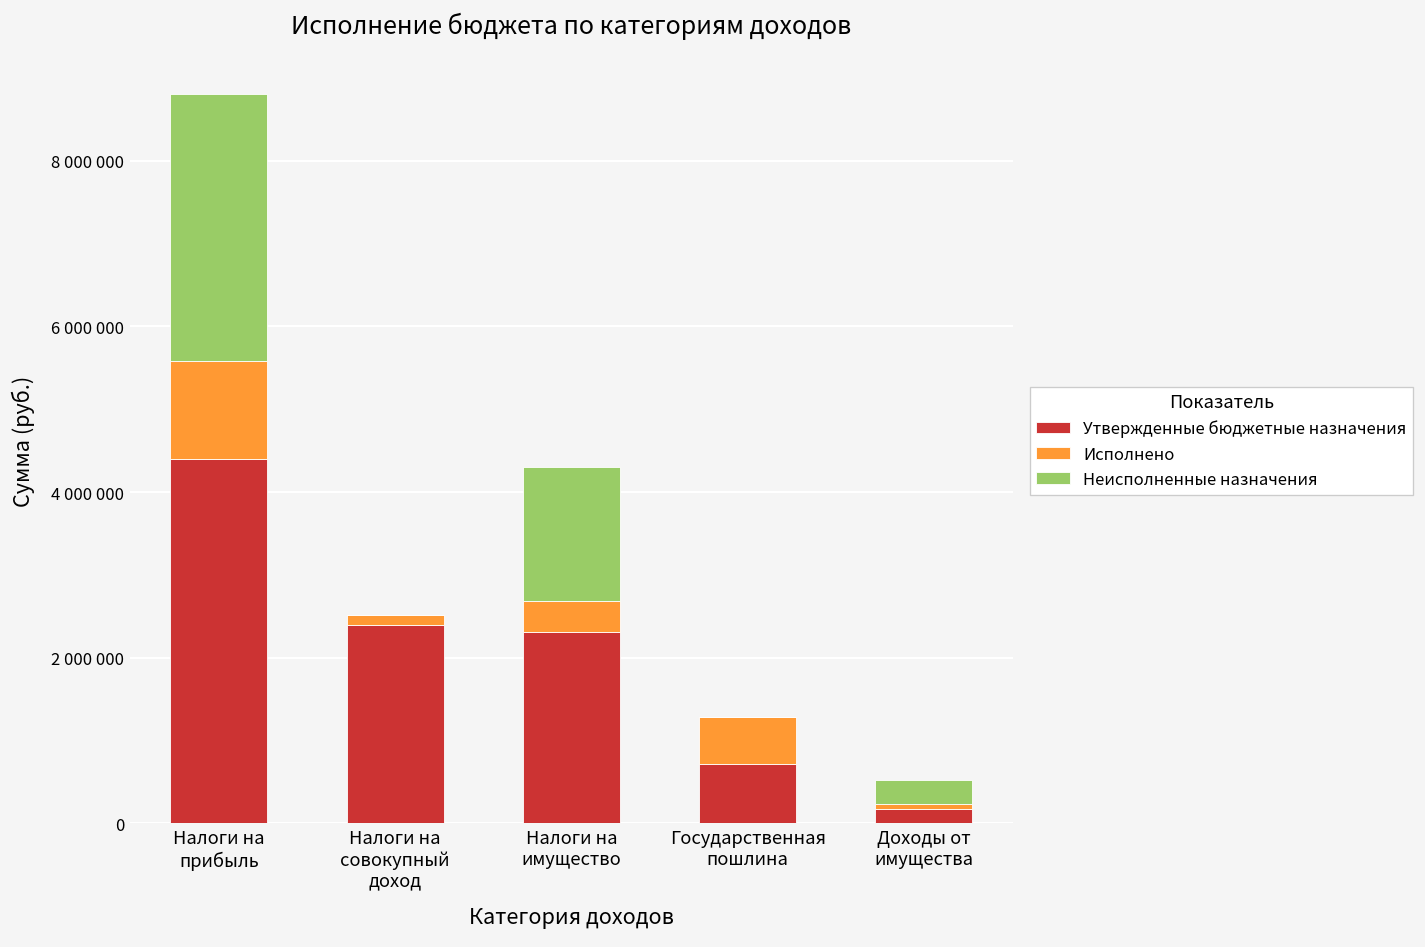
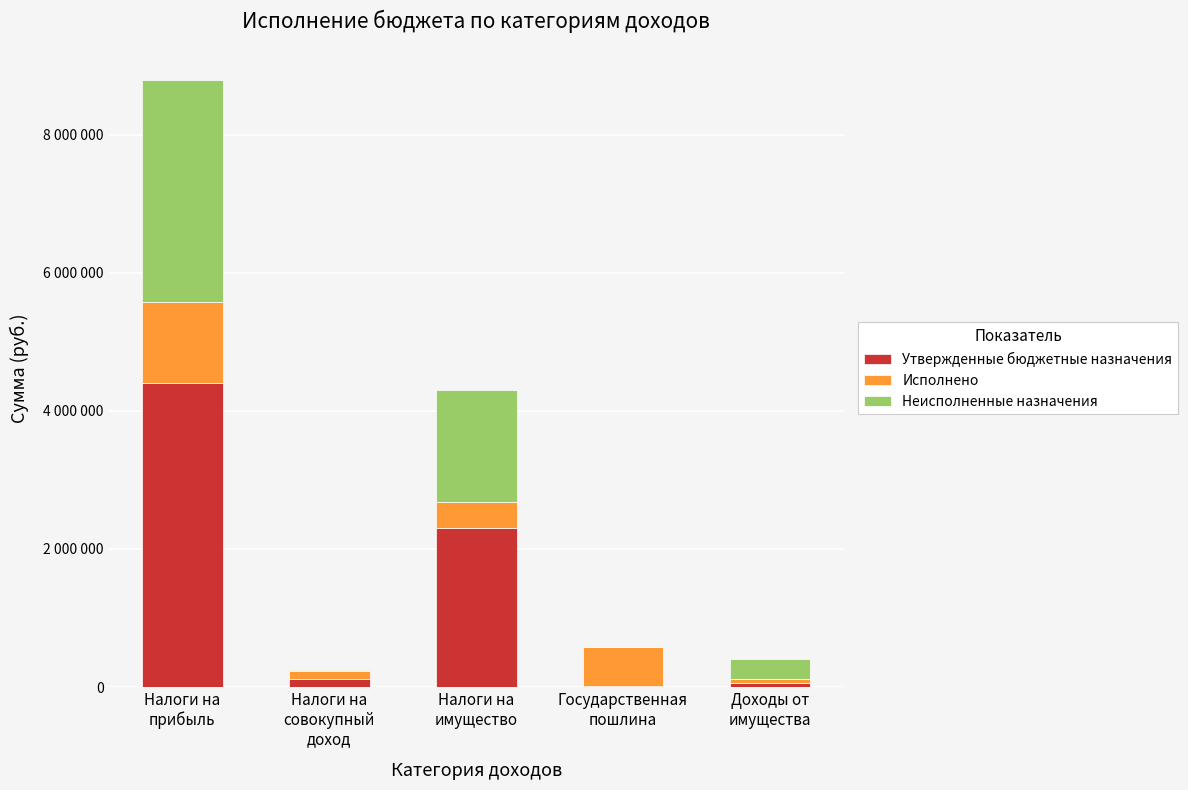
  {
    "Утвержденные бюджетные назначения": {
      "Налоги на прибыль": 4400000,
-     "Налоги на совокупный доход": 2400000,
+     "Налоги на совокупный доход": 100000,
      "Налоги на имущество": 2300000,
-     "Государственная пошлина": 700000,
-     "Доходы от имущества": 200000
+     "Государственная пошлина": 0,
+     "Доходы от имущества": 100000
    },
    "Исполнено": {
      "Налоги на прибыль": 1200000,
      "Налоги на совокупный доход": 100000,
      "Налоги на имущество": 400000,
      "Государственная пошлина": 600000,
      "Доходы от имущества": 100000
    },
    "Неисполненные назначения": {
      "Налоги на прибыль": 3200000,
      "Налоги на имущество": 1600000,
      "Доходы от имущества": 300000
    }
  }
